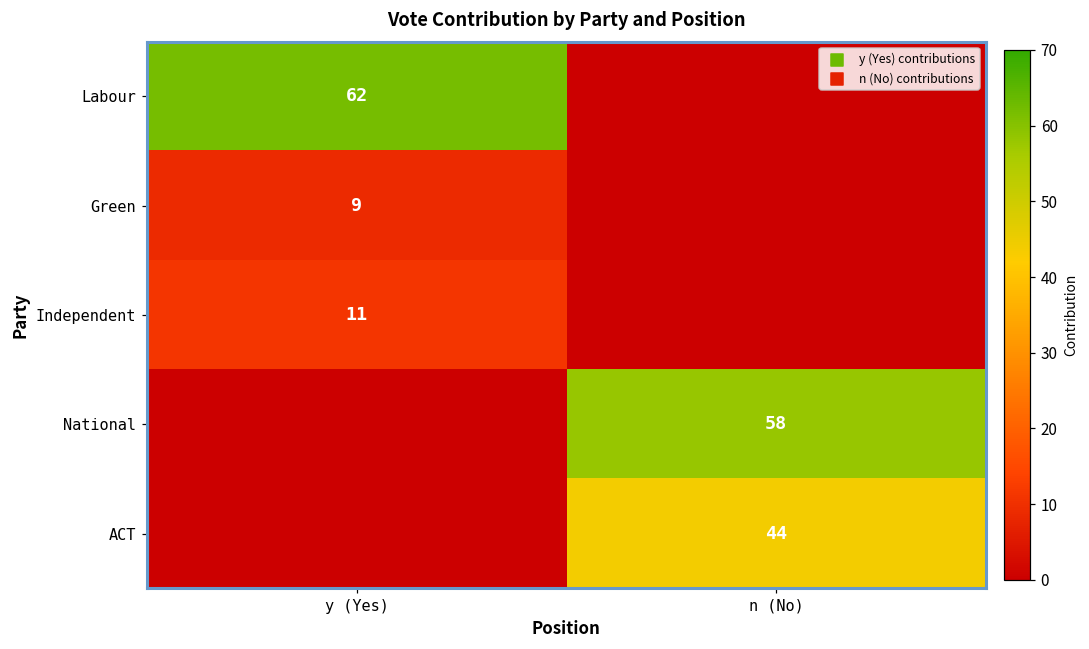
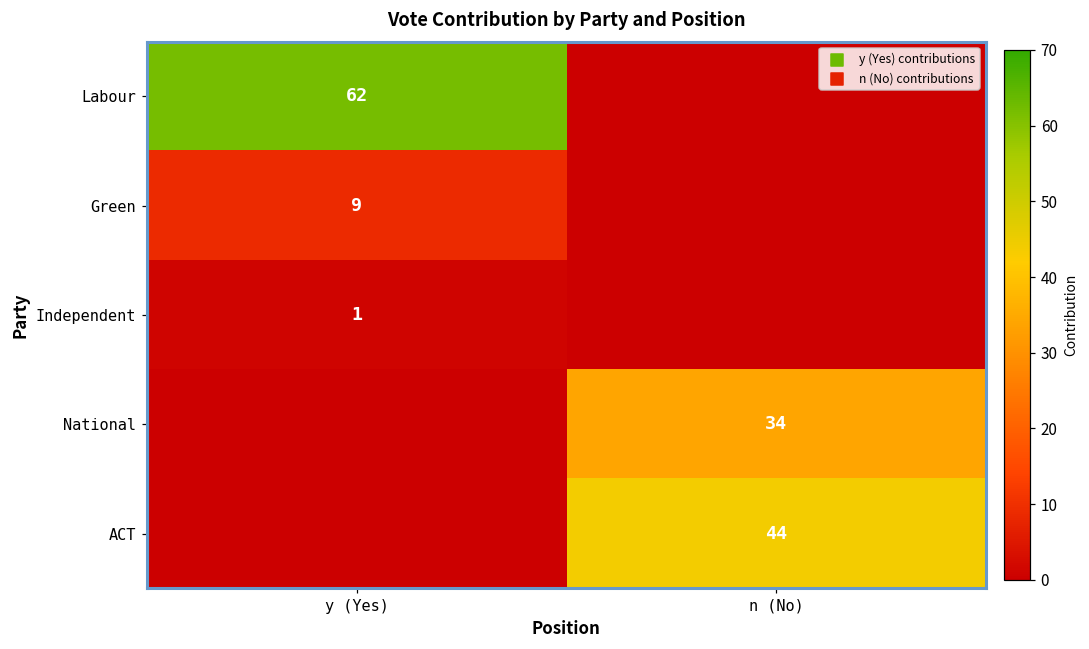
  {
    "Labour": {
      "y (Yes)": 62
    },
    "Green": {
      "y (Yes)": 9
    },
    "Independent": {
-     "y (Yes)": 11
+     "y (Yes)": 1
    },
    "National": {
-     "n (No)": 58
+     "n (No)": 34
    },
    "ACT": {
      "n (No)": 44
    }
  }
